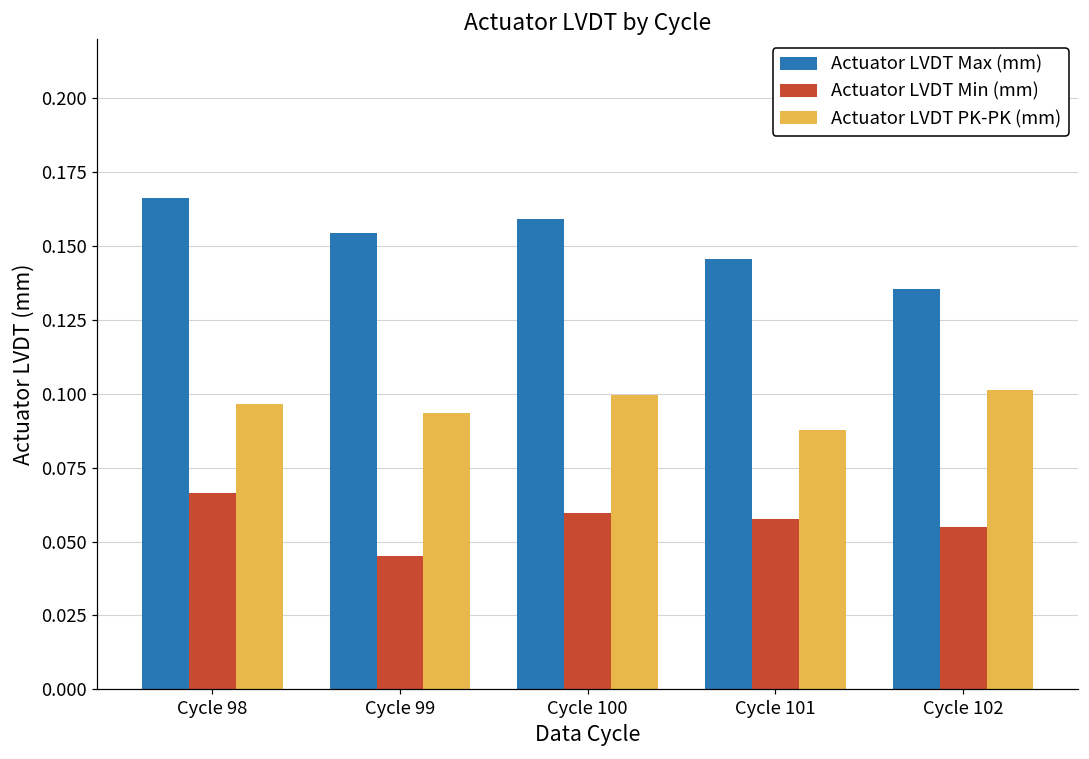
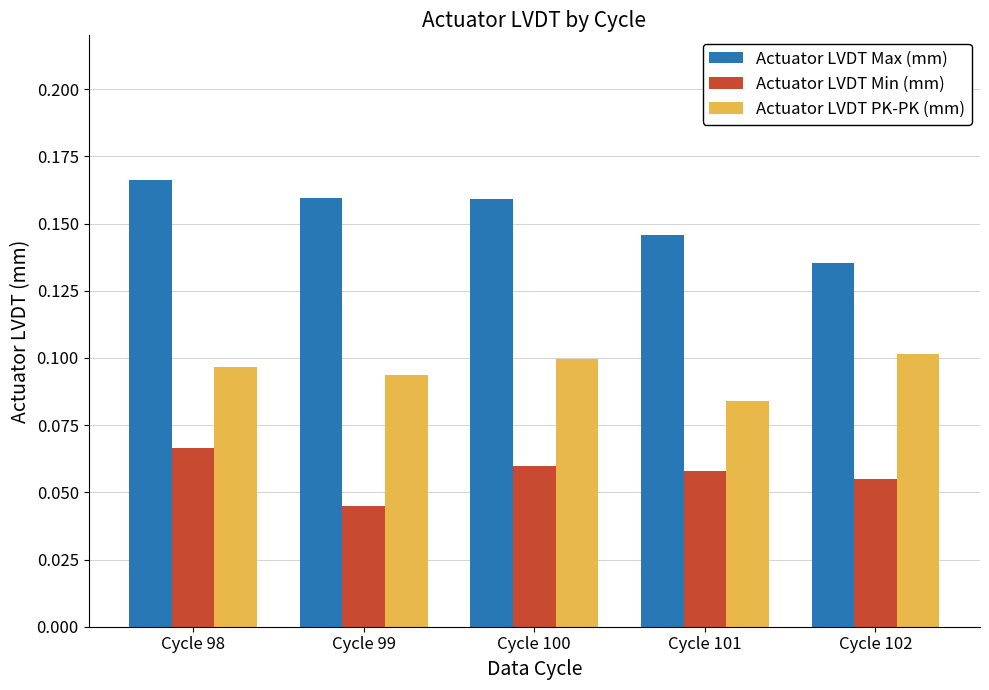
  {
    "Actuator LVDT Max (mm)": {
      "Cycle 98": 0.166,
-     "Cycle 99": 0.154,
+     "Cycle 99": 0.160,
      "Cycle 100": 0.159,
      "Cycle 101": 0.146,
      "Cycle 102": 0.135
    },
    "Actuator LVDT Min (mm)": {
      "Cycle 98": 0.066,
      "Cycle 99": 0.045,
      "Cycle 100": 0.060,
      "Cycle 101": 0.058,
      "Cycle 102": 0.055
    },
    "Actuator LVDT PK-PK (mm)": {
      "Cycle 98": 0.097,
      "Cycle 99": 0.094,
      "Cycle 100": 0.099,
-     "Cycle 101": 0.088,
+     "Cycle 101": 0.084,
      "Cycle 102": 0.101
    }
  }
